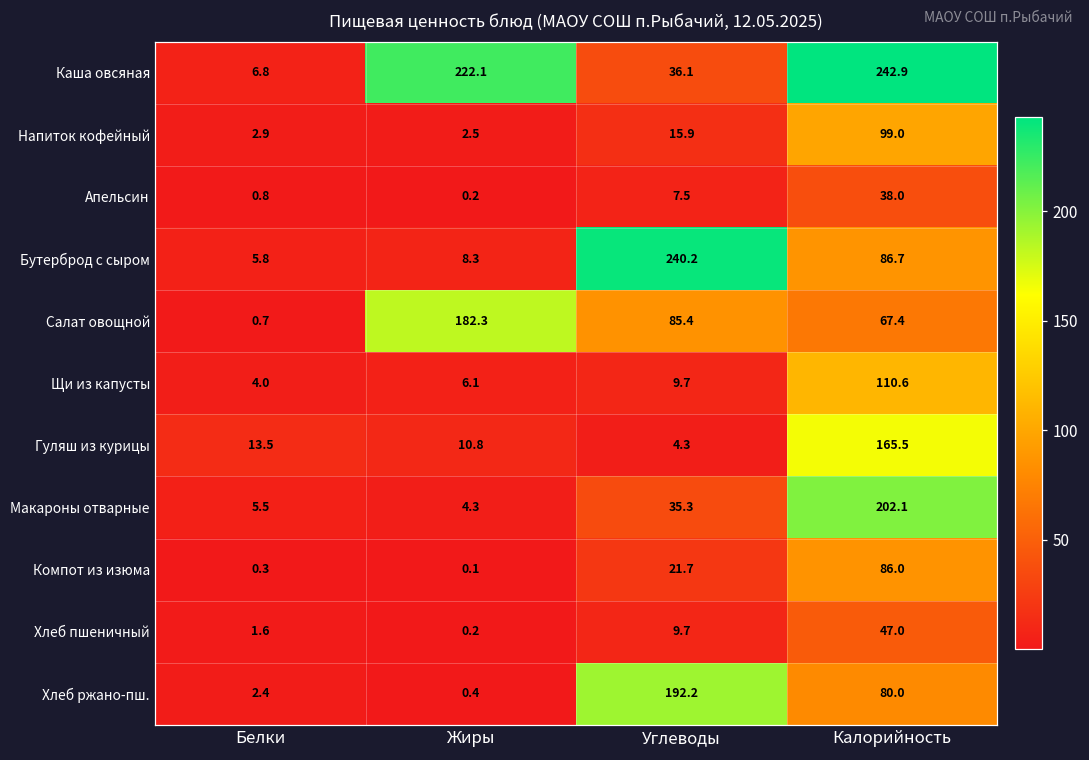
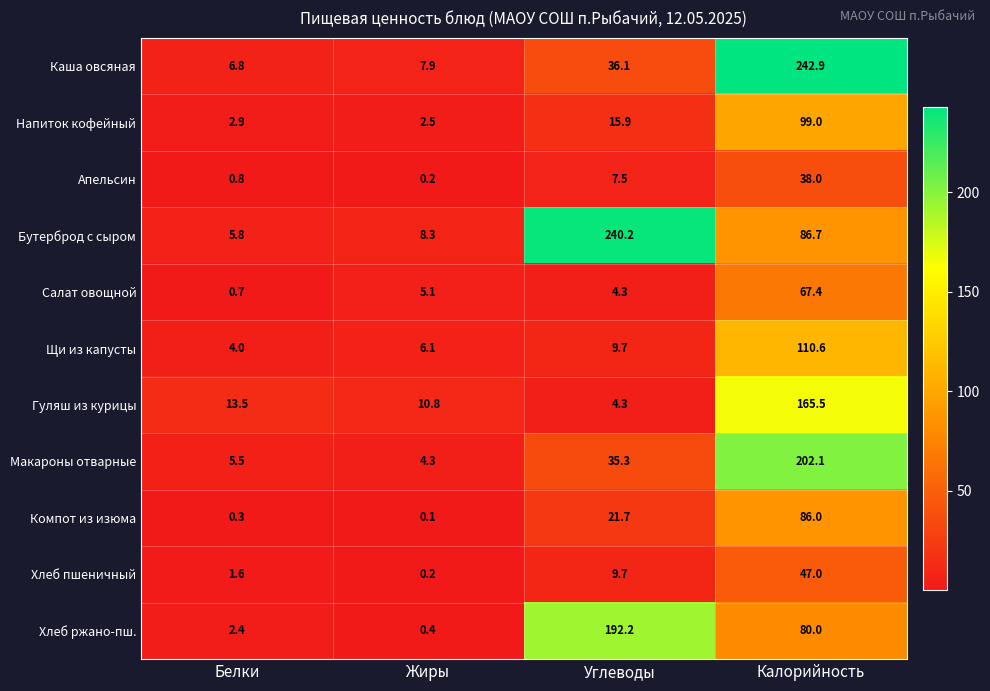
  {
    "Каша овсяная": {
      "Белки": 6.8,
-     "Жиры": 222.1,
+     "Жиры": 7.9,
      "Углеводы": 36.1,
      "Калорийность": 242.9
    },
    "Напиток кофейный": {
      "Белки": 2.9,
      "Жиры": 2.5,
      "Углеводы": 15.9,
      "Калорийность": 99.0
    },
    "Апельсин": {
      "Белки": 0.8,
      "Жиры": 0.2,
      "Углеводы": 7.5,
      "Калорийность": 38.0
    },
    "Бутерброд с сыром": {
      "Белки": 5.8,
      "Жиры": 8.3,
      "Углеводы": 240.2,
      "Калорийность": 86.7
    },
    "Салат овощной": {
      "Белки": 0.7,
-     "Жиры": 182.3,
-     "Углеводы": 85.4,
+     "Жиры": 5.1,
+     "Углеводы": 4.3,
      "Калорийность": 67.4
    },
    "Щи из капусты": {
      "Белки": 4.0,
      "Жиры": 6.1,
      "Углеводы": 9.7,
      "Калорийность": 110.6
    },
    "Гуляш из курицы": {
      "Белки": 13.5,
      "Жиры": 10.8,
      "Углеводы": 4.3,
      "Калорийность": 165.5
    },
    "Макароны отварные": {
      "Белки": 5.5,
      "Жиры": 4.3,
      "Углеводы": 35.3,
      "Калорийность": 202.1
    },
    "Компот из изюма": {
      "Белки": 0.3,
      "Жиры": 0.1,
      "Углеводы": 21.7,
      "Калорийность": 86.0
    },
    "Хлеб пшеничный": {
      "Белки": 1.6,
      "Жиры": 0.2,
      "Углеводы": 9.7,
      "Калорийность": 47.0
    },
    "Хлеб ржано-пш.": {
      "Белки": 2.4,
      "Жиры": 0.4,
      "Углеводы": 192.2,
      "Калорийность": 80.0
    }
  }
